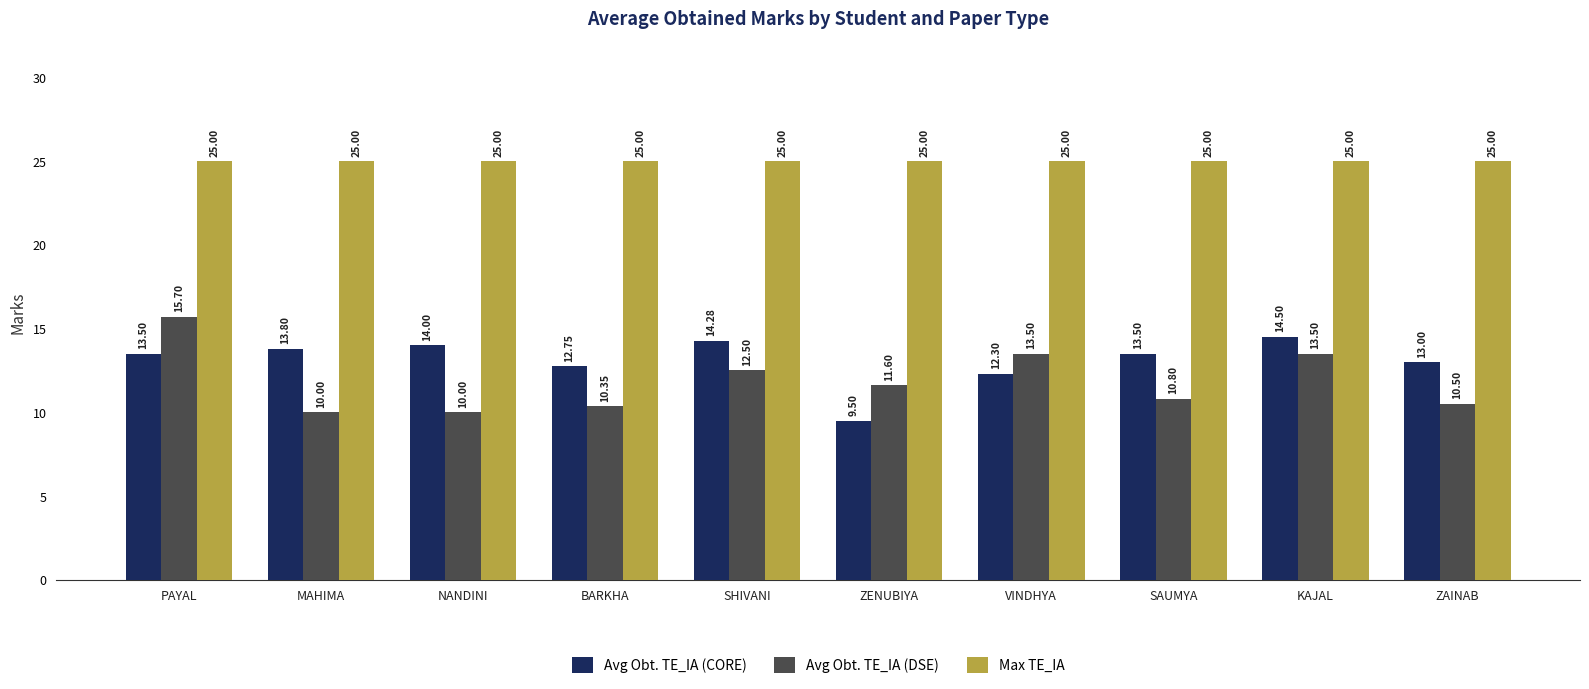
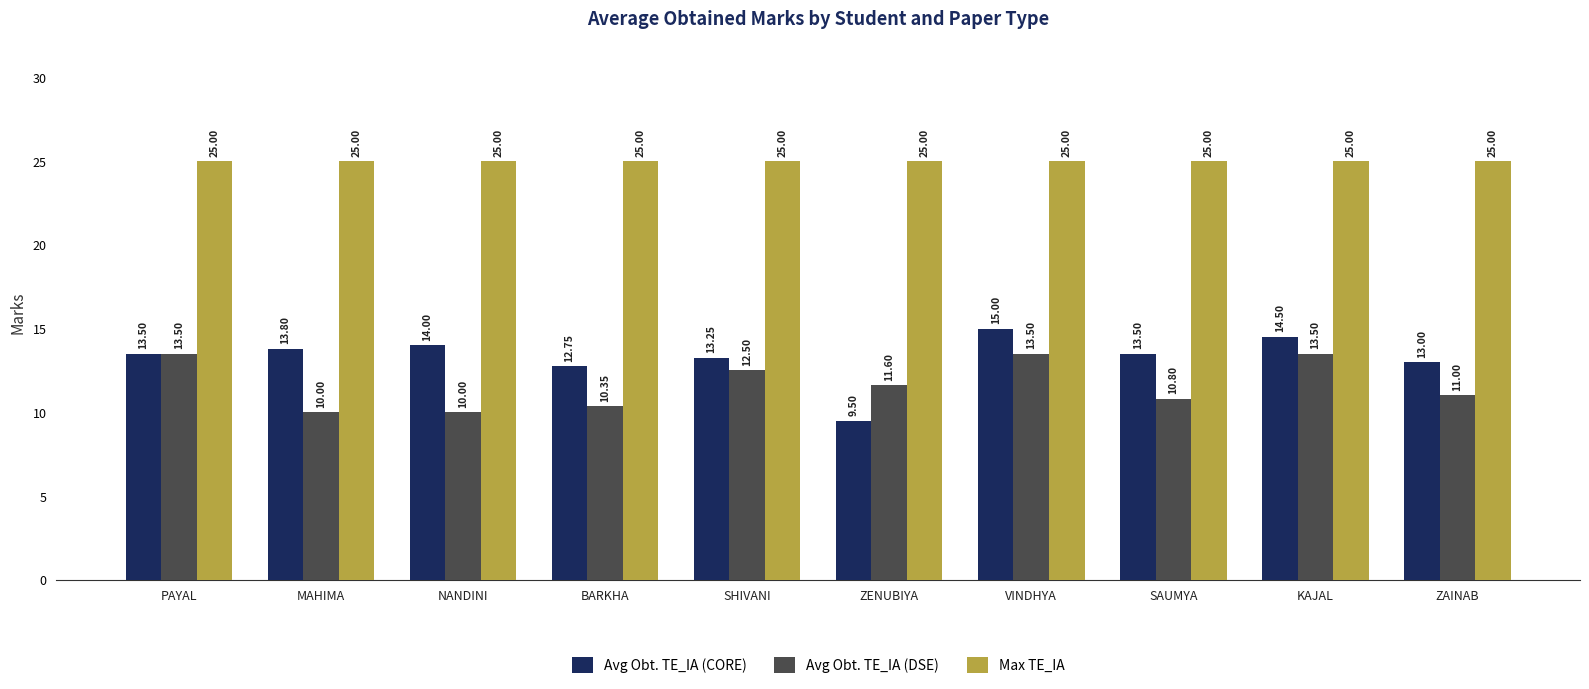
  {
    "Avg Obt. TE_IA (CORE)": {
      "PAYAL": 13.50,
      "MAHIMA": 13.80,
      "NANDINI": 14.00,
      "BARKHA": 12.75,
-     "SHIVANI": 14.28,
+     "SHIVANI": 13.25,
      "ZENUBIYA": 9.50,
-     "VINDHYA": 12.30,
+     "VINDHYA": 15.00,
      "SAUMYA": 13.50,
      "KAJAL": 14.50,
      "ZAINAB": 13.00
    },
    "Avg Obt. TE_IA (DSE)": {
-     "PAYAL": 15.70,
+     "PAYAL": 13.50,
      "MAHIMA": 10.00,
      "NANDINI": 10.00,
      "BARKHA": 10.35,
      "SHIVANI": 12.50,
      "ZENUBIYA": 11.60,
      "VINDHYA": 13.50,
      "SAUMYA": 10.80,
      "KAJAL": 13.50,
-     "ZAINAB": 10.50
+     "ZAINAB": 11.00
    },
    "Max TE_IA": {
      "PAYAL": 25.00,
      "MAHIMA": 25.00,
      "NANDINI": 25.00,
      "BARKHA": 25.00,
      "SHIVANI": 25.00,
      "ZENUBIYA": 25.00,
      "VINDHYA": 25.00,
      "SAUMYA": 25.00,
      "KAJAL": 25.00,
      "ZAINAB": 25.00
    }
  }
